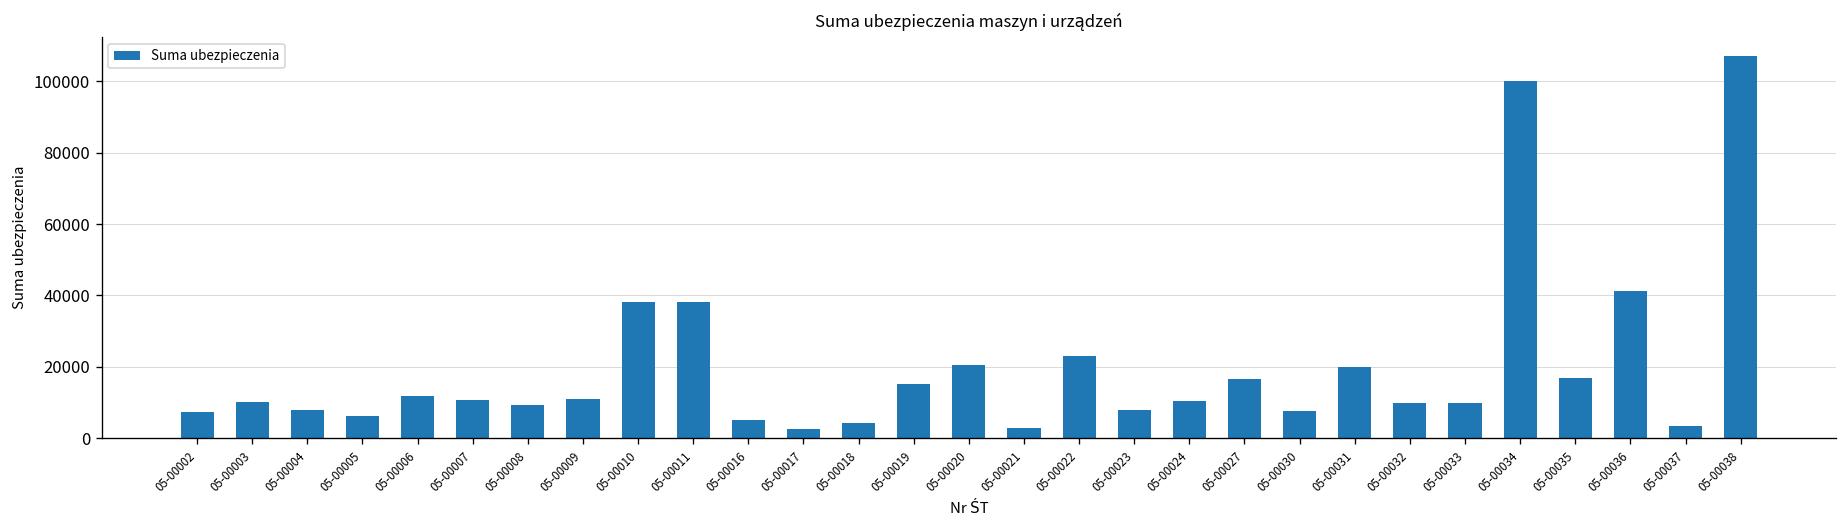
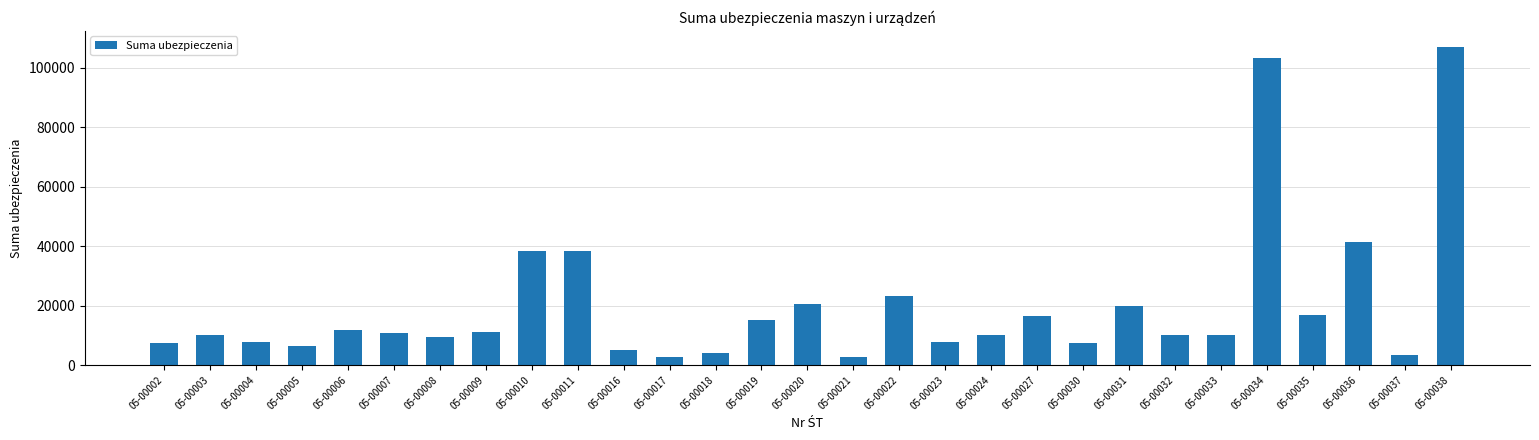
  {
    "05-00002": 7000,
    "05-00003": 10000,
    "05-00004": 8000,
    "05-00005": 6000,
    "05-00006": 12000,
    "05-00007": 11000,
    "05-00008": 9000,
    "05-00009": 11000,
    "05-00010": 38000,
    "05-00011": 38000,
    "05-00016": 5000,
    "05-00017": 3000,
    "05-00018": 4000,
    "05-00019": 15000,
    "05-00020": 20000,
    "05-00021": 3000,
    "05-00022": 23000,
    "05-00023": 8000,
    "05-00024": 10000,
    "05-00027": 17000,
    "05-00030": 8000,
    "05-00031": 20000,
    "05-00032": 10000,
    "05-00033": 10000,
-   "05-00034": 100000,
+   "05-00034": 103000,
    "05-00035": 17000,
    "05-00036": 41000,
    "05-00037": 4000,
    "05-00038": 107000
  }
